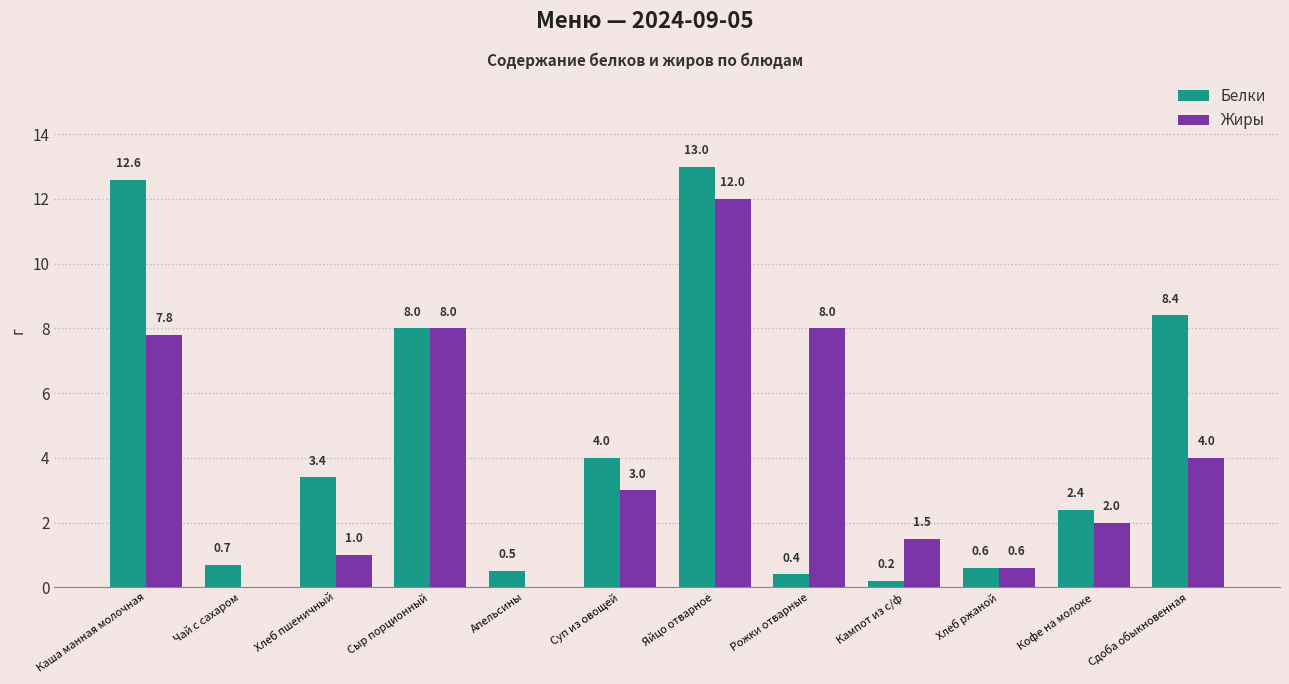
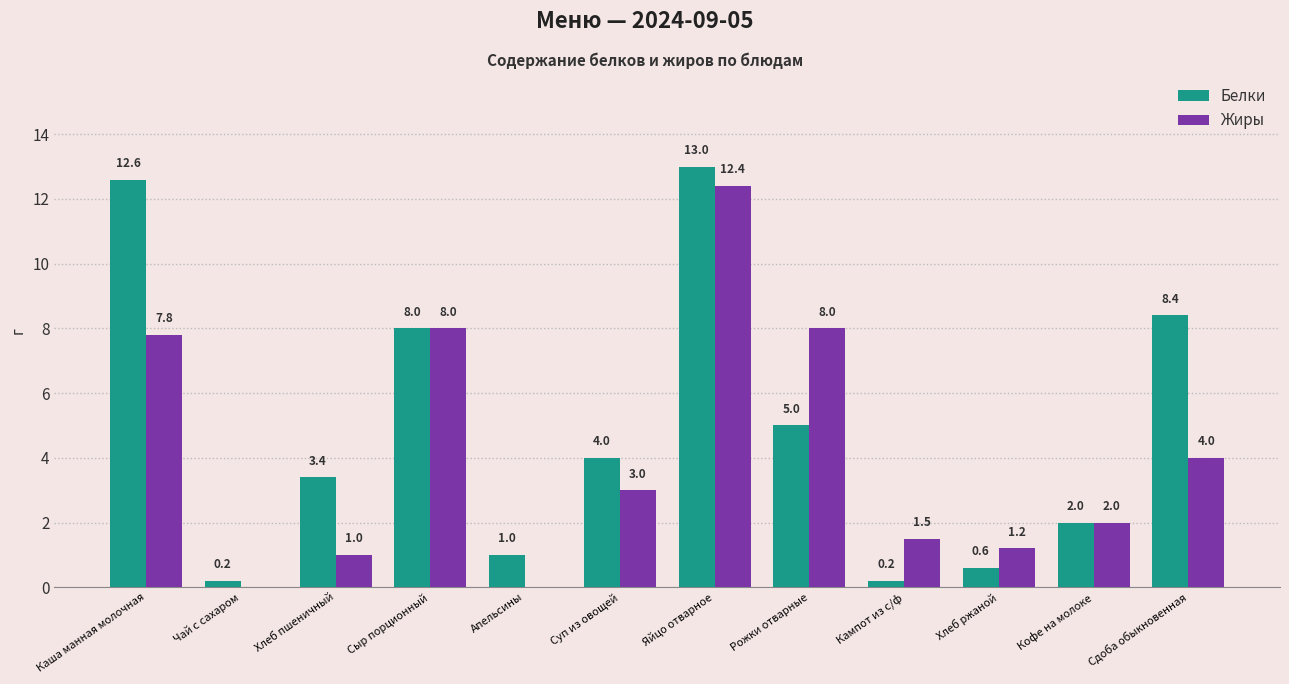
  {
    "Белки": {
      "Каша манная молочная": 12.6,
-     "Чай с сахаром": 0.7,
+     "Чай с сахаром": 0.2,
      "Хлеб пшеничный": 3.4,
      "Сыр порционный": 8.0,
-     "Апельсины": 0.5,
+     "Апельсины": 1.0,
      "Суп из овощей": 4.0,
      "Яйцо отварное": 13.0,
-     "Рожки отварные": 0.4,
+     "Рожки отварные": 5.0,
      "Кампот из с/ф": 0.2,
      "Хлеб ржаной": 0.6,
-     "Кофе на молоке": 2.4,
+     "Кофе на молоке": 2.0,
      "Сдоба обыкновенная": 8.4
    },
    "Жиры": {
      "Каша манная молочная": 7.8,
      "Хлеб пшеничный": 1.0,
      "Сыр порционный": 8.0,
      "Суп из овощей": 3.0,
-     "Яйцо отварное": 12.0,
+     "Яйцо отварное": 12.4,
      "Рожки отварные": 8.0,
      "Кампот из с/ф": 1.5,
-     "Хлеб ржаной": 0.6,
+     "Хлеб ржаной": 1.2,
      "Кофе на молоке": 2.0,
      "Сдоба обыкновенная": 4.0
    }
  }
